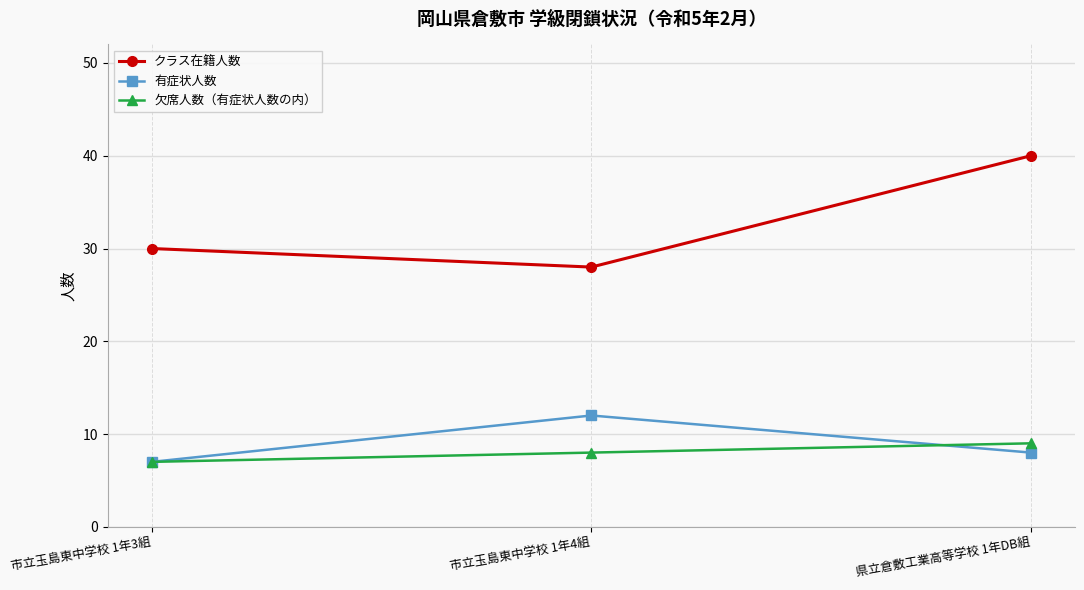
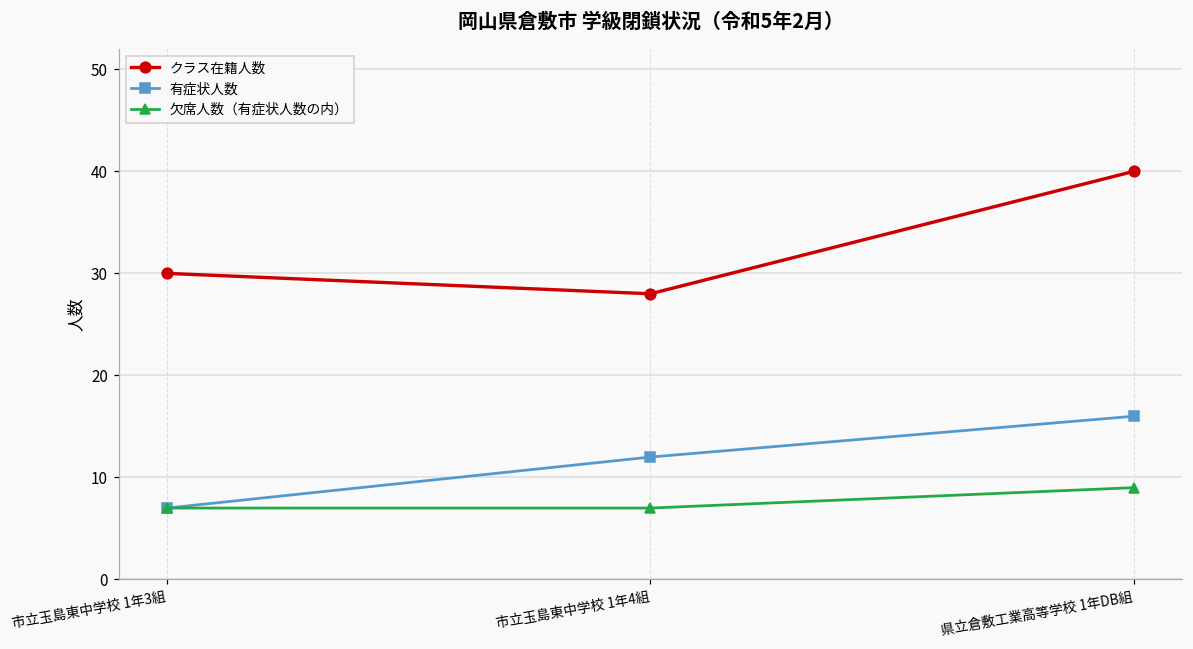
  {
    "クラス在籍人数": {
      "市立玉島東中学校 1年3組": 30,
      "市立玉島東中学校 1年4組": 28,
      "県立倉敷工業高等学校 1年DB組": 40
    },
    "有症状人数": {
      "市立玉島東中学校 1年4組": 12,
-     "県立倉敷工業高等学校 1年DB組": 8
+     "県立倉敷工業高等学校 1年DB組": 16
    },
    "欠席人数（有症状人数の内）": {
-     "市立玉島東中学校 1年4組": 8,
+     "市立玉島東中学校 1年4組": 7,
      "県立倉敷工業高等学校 1年DB組": 9
    }
  }
